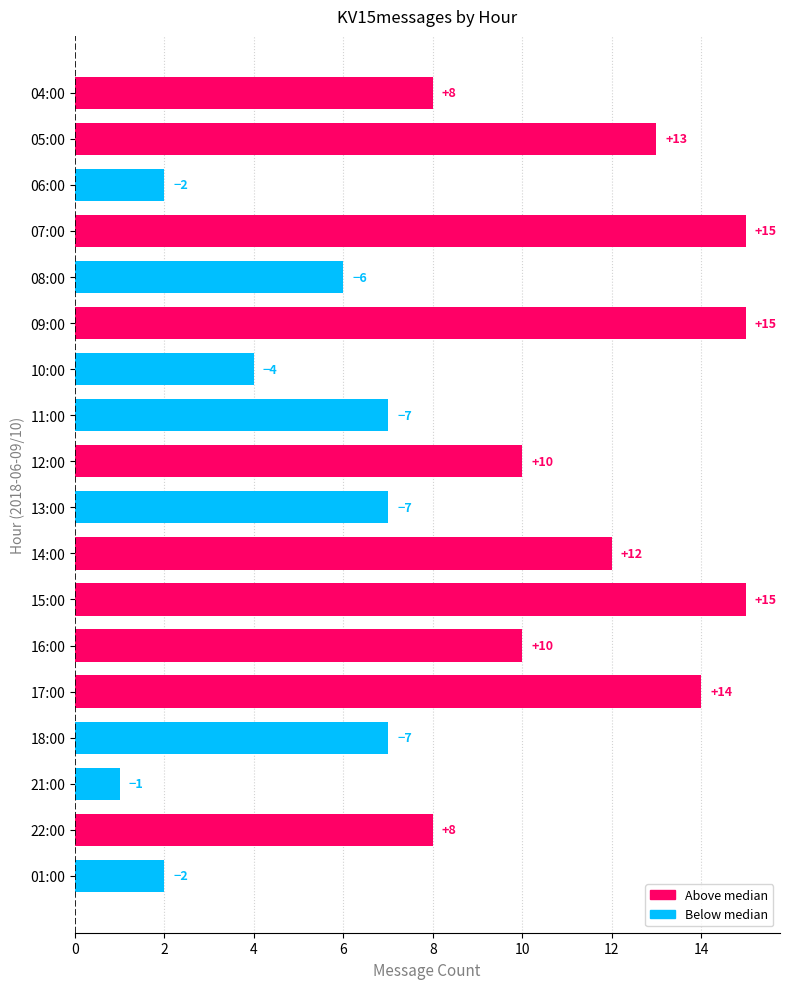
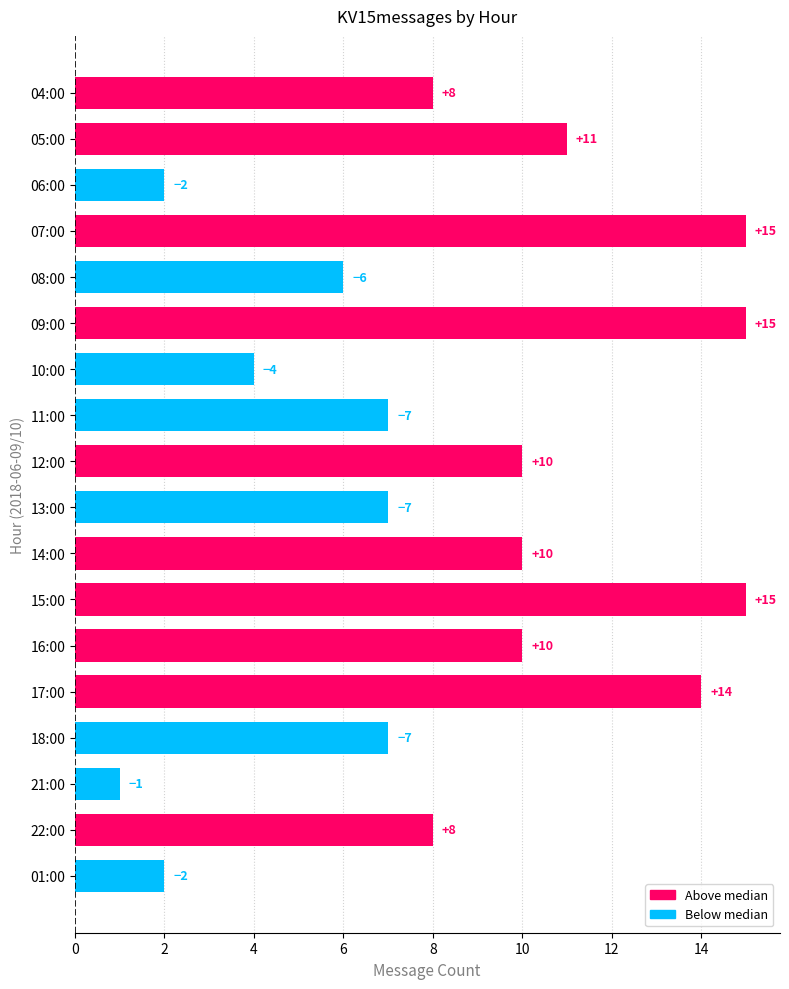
  {
    "04:00": "+8",
-   "05:00": "+13",
+   "05:00": "+11",
    "07:00": "+15",
    "09:00": "+15",
    "12:00": "+10",
-   "14:00": "+12",
+   "14:00": "+10",
    "15:00": "+15",
    "16:00": "+10",
    "17:00": "+14",
    "22:00": "+8"
  }
